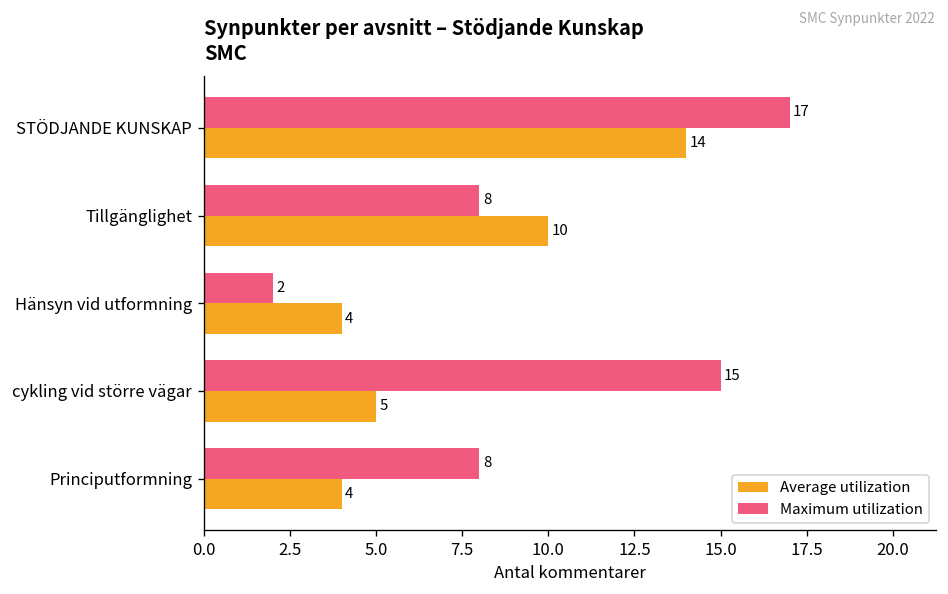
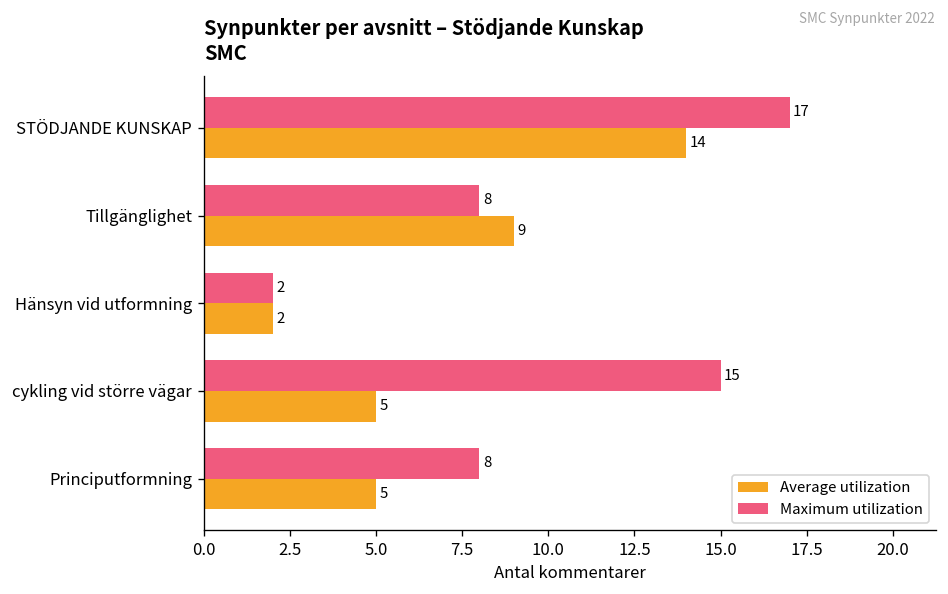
  {
    "Average utilization": {
      "STÖDJANDE KUNSKAP": 14,
-     "Tillgänglighet": 10,
-     "Hänsyn vid utformning": 4,
+     "Tillgänglighet": 9,
+     "Hänsyn vid utformning": 2,
      "cykling vid större vägar": 5,
-     "Principutformning": 4
+     "Principutformning": 5
    },
    "Maximum utilization": {
      "STÖDJANDE KUNSKAP": 17,
      "Tillgänglighet": 8,
      "Hänsyn vid utformning": 2,
      "cykling vid större vägar": 15,
      "Principutformning": 8
    }
  }
